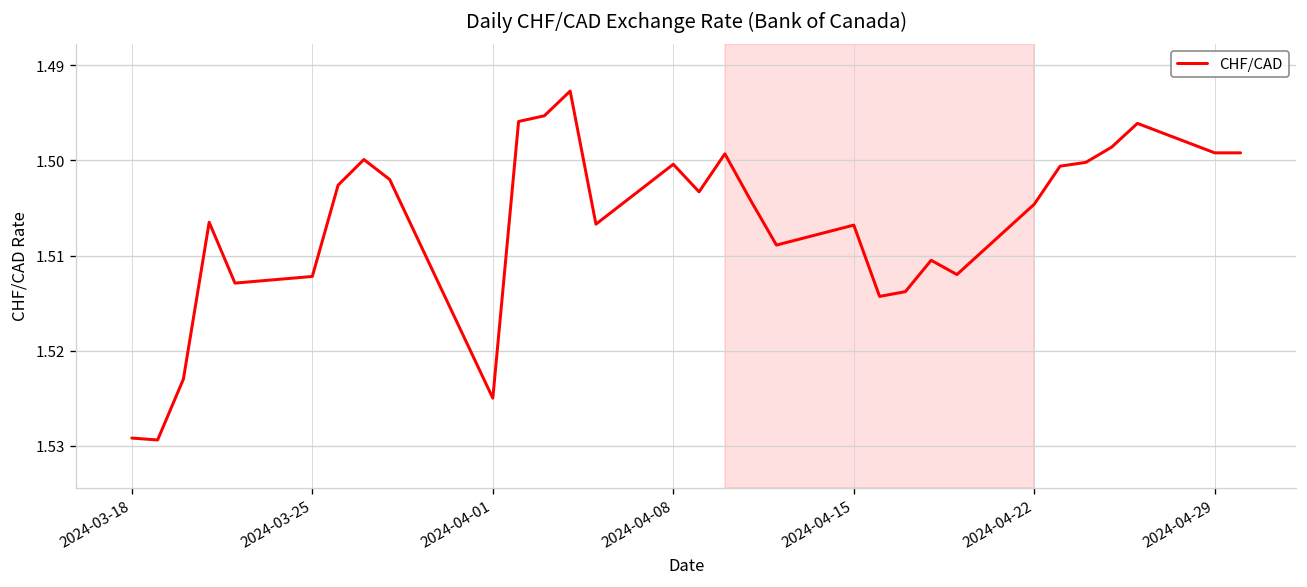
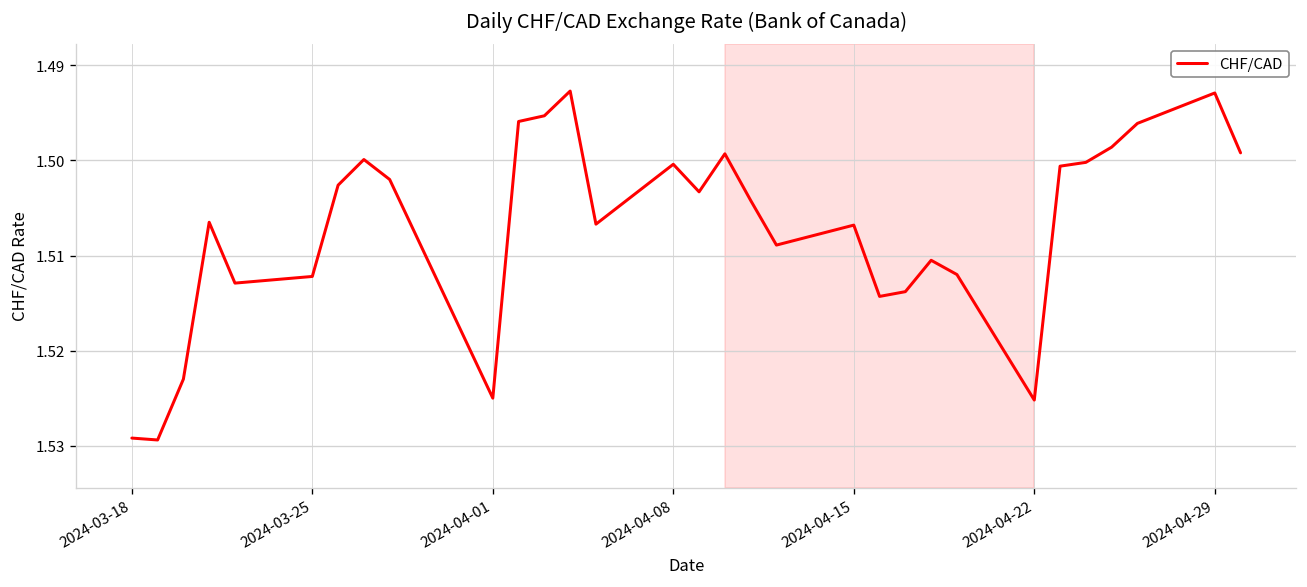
  {
    "2024-03-18": 1.529,
    "2024-03-25": 1.512,
    "2024-04-01": 1.525,
    "2024-04-08": 1.500,
    "2024-04-15": 1.507,
-   "2024-04-22": 1.505,
-   "2024-04-29": 1.499
+   "2024-04-22": 1.525,
+   "2024-04-29": 1.493
  }
